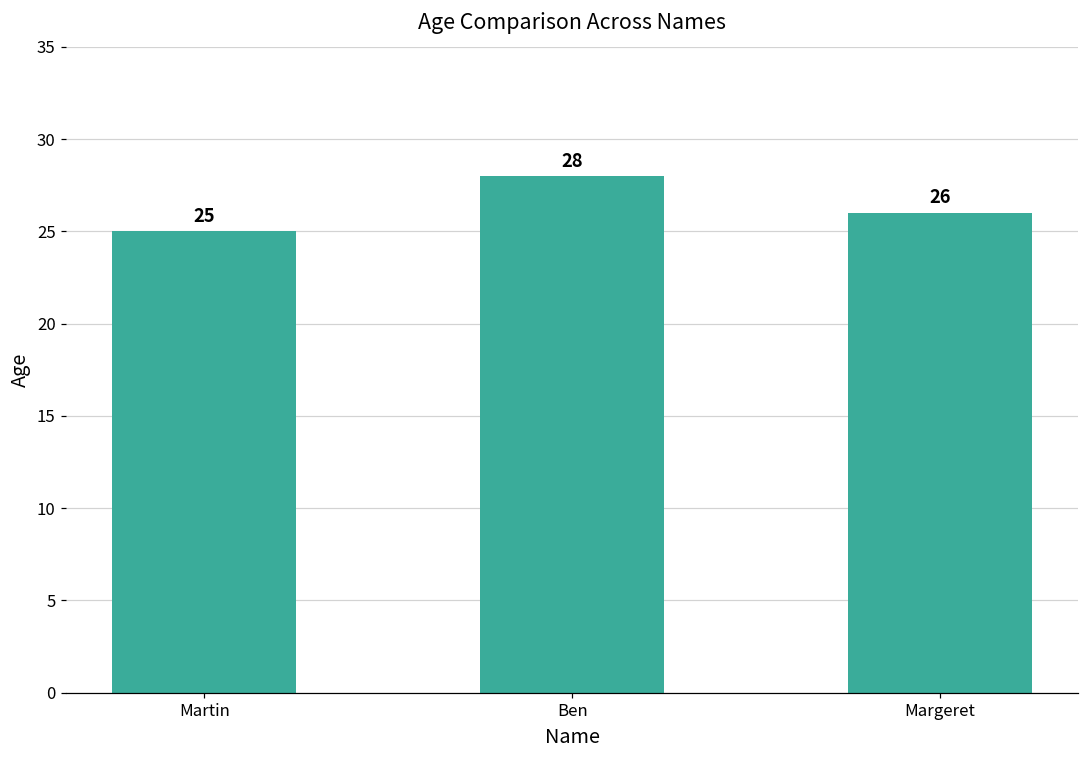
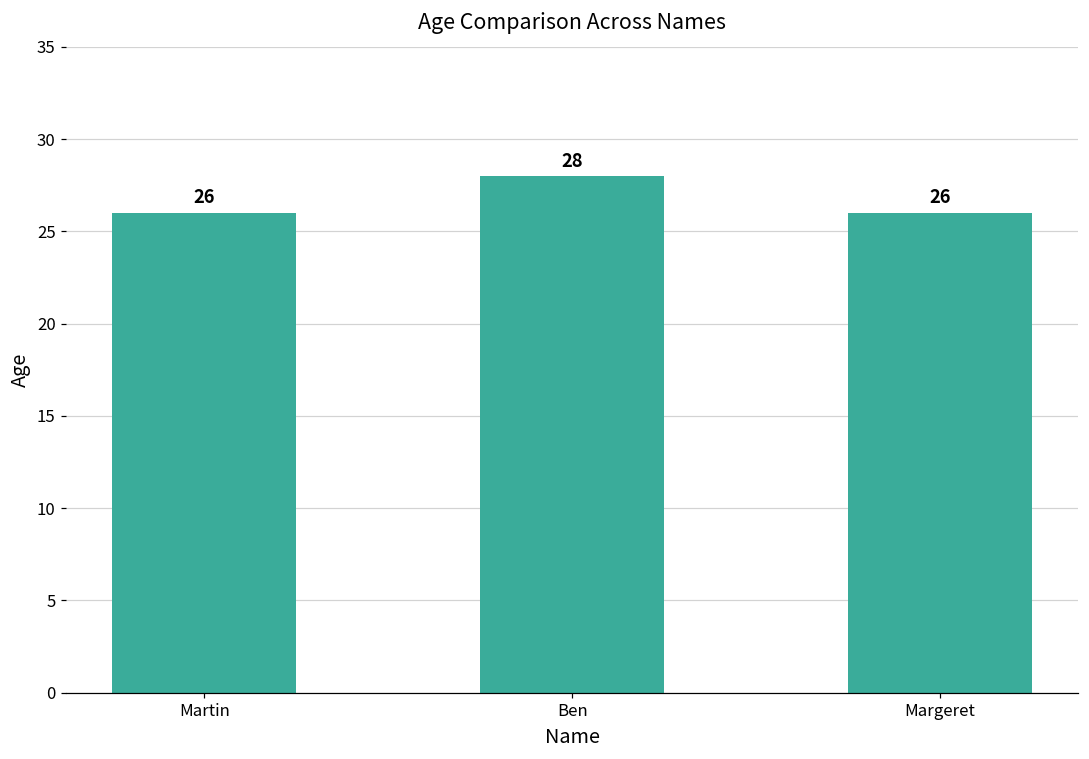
  {
-   "Martin": 25,
+   "Martin": 26,
    "Ben": 28,
    "Margeret": 26
  }
